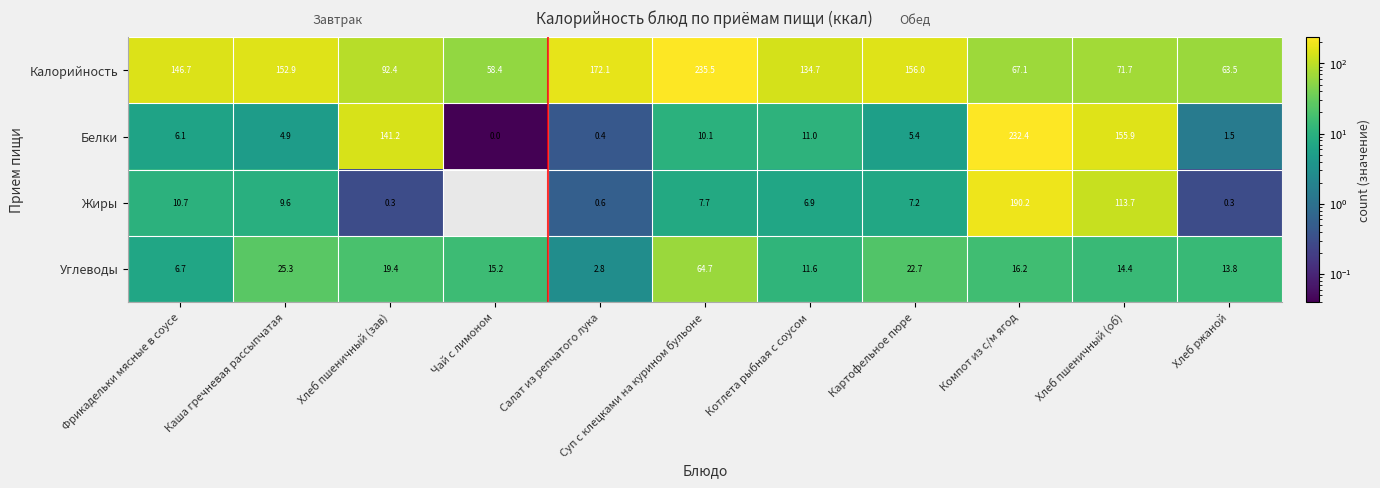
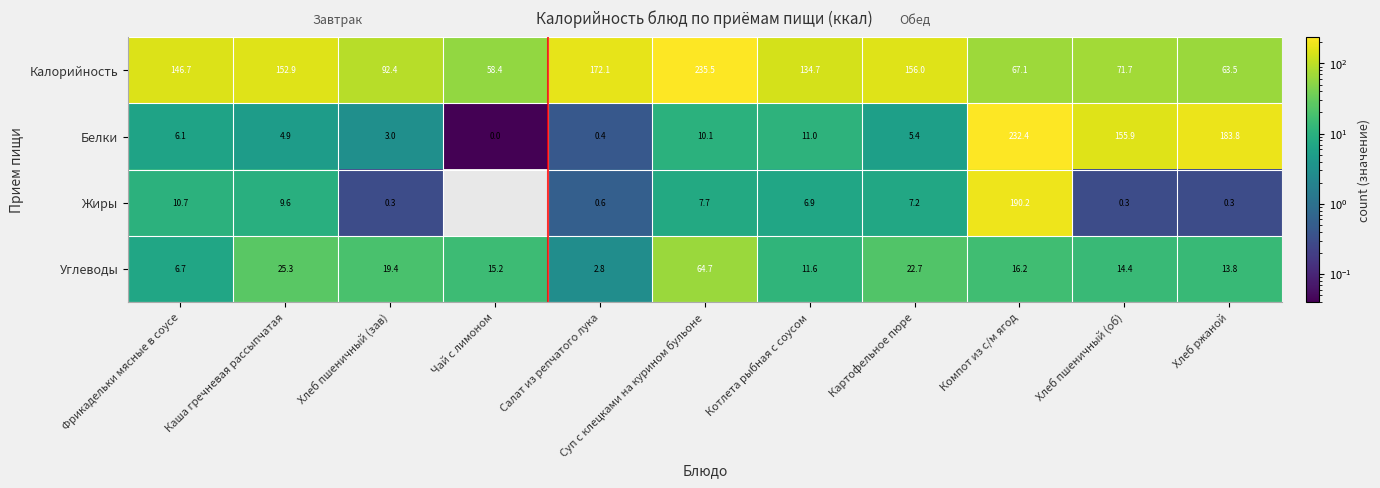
  {
    "Калорийность": {
      "Фрикадельки мясные в соусе": 146.7,
      "Каша гречневая рассыпчатая": 152.9,
      "Хлеб пшеничный (зав)": 92.4,
      "Чай с лимоном": 58.4,
      "Салат из репчатого лука": 172.1,
      "Суп с клецками на курином бульоне": 235.5,
      "Котлета рыбная с соусом": 134.7,
      "Картофельное пюре": 156.0,
      "Компот из с/м ягод": 67.1,
      "Хлеб пшеничный (об)": 71.7,
      "Хлеб ржаной": 63.5
    },
    "Белки": {
      "Фрикадельки мясные в соусе": 6.1,
      "Каша гречневая рассыпчатая": 4.9,
-     "Хлеб пшеничный (зав)": 141.2,
+     "Хлеб пшеничный (зав)": 3.0,
      "Чай с лимоном": 0.0,
      "Салат из репчатого лука": 0.4,
      "Суп с клецками на курином бульоне": 10.1,
      "Котлета рыбная с соусом": 11.0,
      "Картофельное пюре": 5.4,
      "Компот из с/м ягод": 232.4,
      "Хлеб пшеничный (об)": 155.9,
-     "Хлеб ржаной": 1.5
+     "Хлеб ржаной": 183.8
    },
    "Жиры": {
      "Фрикадельки мясные в соусе": 10.7,
      "Каша гречневая рассыпчатая": 9.6,
      "Хлеб пшеничный (зав)": 0.3,
      "Салат из репчатого лука": 0.6,
      "Суп с клецками на курином бульоне": 7.7,
      "Котлета рыбная с соусом": 6.9,
      "Картофельное пюре": 7.2,
      "Компот из с/м ягод": 190.2,
-     "Хлеб пшеничный (об)": 113.7,
+     "Хлеб пшеничный (об)": 0.3,
      "Хлеб ржаной": 0.3
    },
    "Углеводы": {
      "Фрикадельки мясные в соусе": 6.7,
      "Каша гречневая рассыпчатая": 25.3,
      "Хлеб пшеничный (зав)": 19.4,
      "Чай с лимоном": 15.2,
      "Салат из репчатого лука": 2.8,
      "Суп с клецками на курином бульоне": 64.7,
      "Котлета рыбная с соусом": 11.6,
      "Картофельное пюре": 22.7,
      "Компот из с/м ягод": 16.2,
      "Хлеб пшеничный (об)": 14.4,
      "Хлеб ржаной": 13.8
    }
  }
